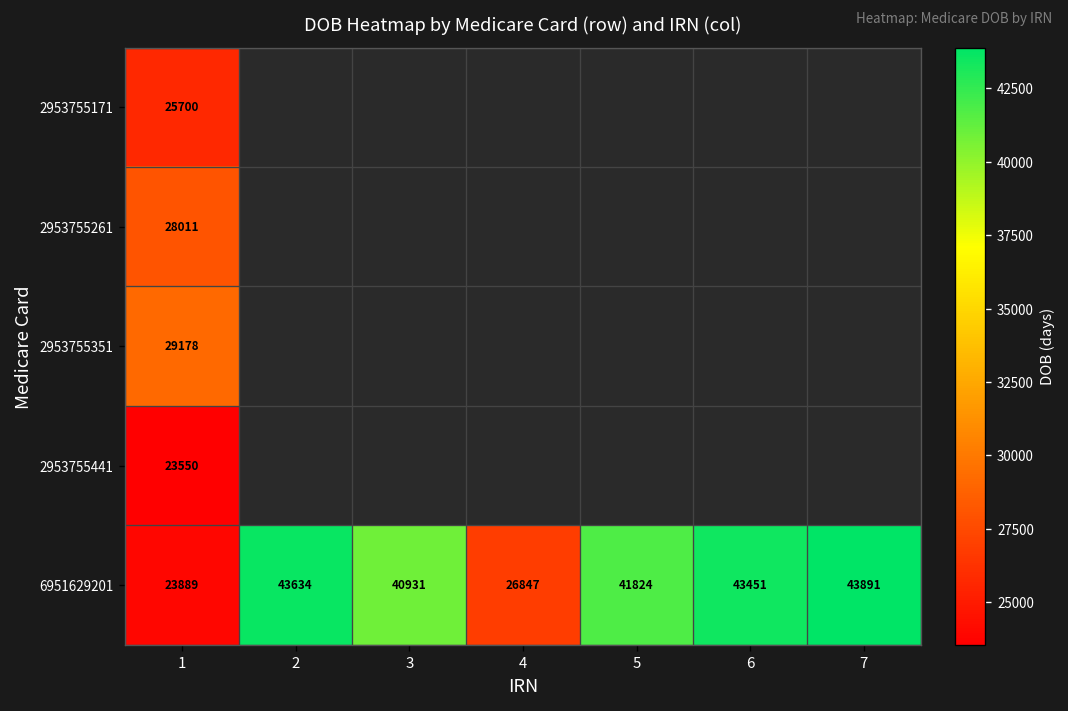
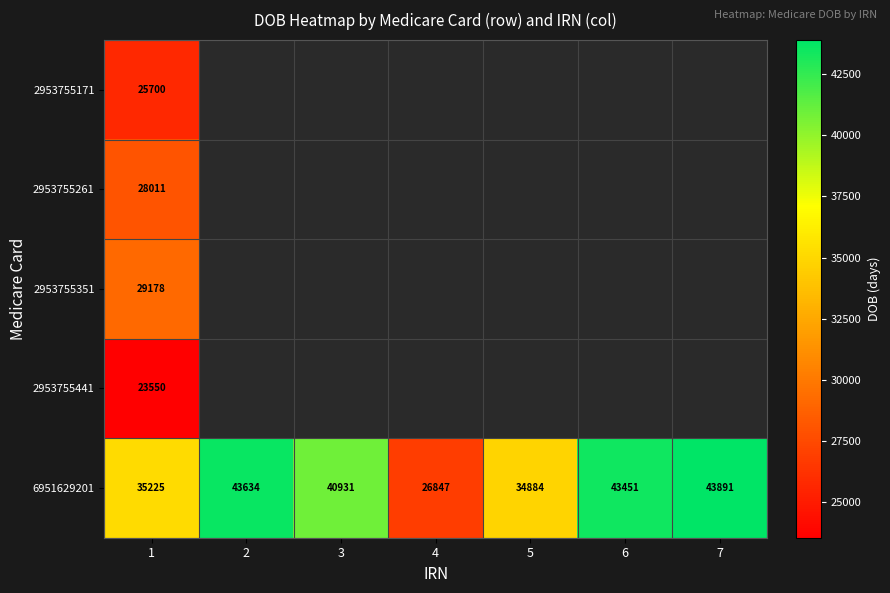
  {
    "2953755171": {
      "1": 25700
    },
    "2953755261": {
      "1": 28011
    },
    "2953755351": {
      "1": 29178
    },
    "2953755441": {
      "1": 23550
    },
    "6951629201": {
-     "1": 23889,
+     "1": 35225,
      "2": 43634,
      "3": 40931,
      "4": 26847,
-     "5": 41824,
+     "5": 34884,
      "6": 43451,
      "7": 43891
    }
  }
